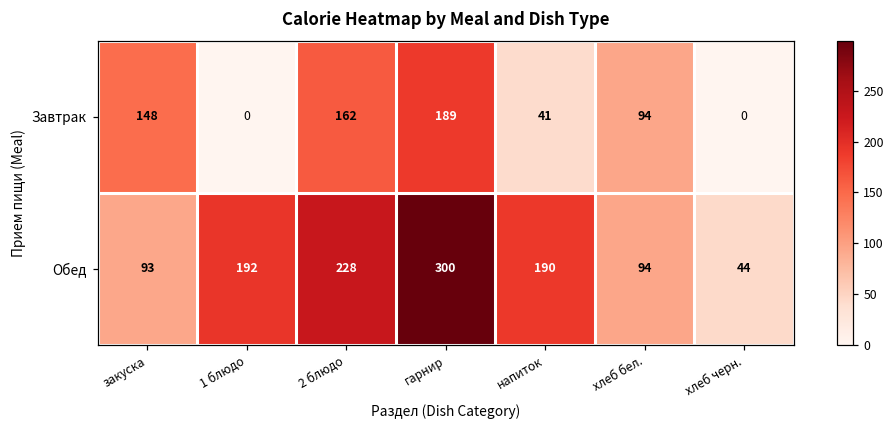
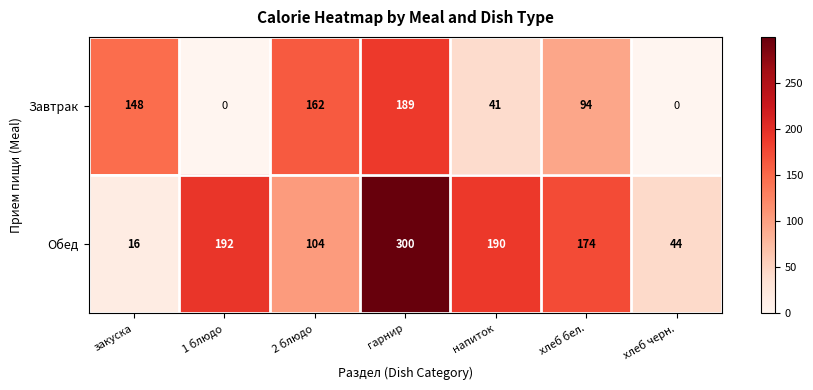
  {
    "Завтрак": {
      "закуска": 148,
      "1 блюдо": 0,
      "2 блюдо": 162,
      "гарнир": 189,
      "напиток": 41,
      "хлеб бел.": 94,
      "хлеб черн.": 0
    },
    "Обед": {
-     "закуска": 93,
+     "закуска": 16,
      "1 блюдо": 192,
-     "2 блюдо": 228,
+     "2 блюдо": 104,
      "гарнир": 300,
      "напиток": 190,
-     "хлеб бел.": 94,
+     "хлеб бел.": 174,
      "хлеб черн.": 44
    }
  }
